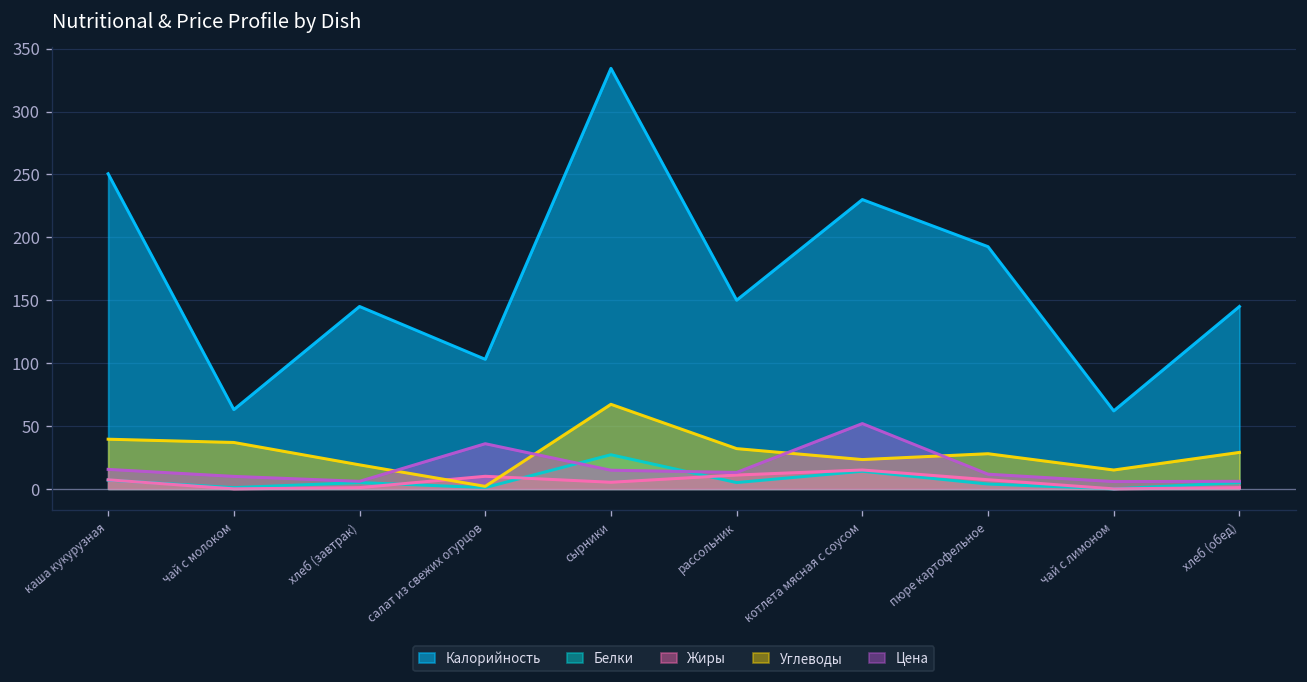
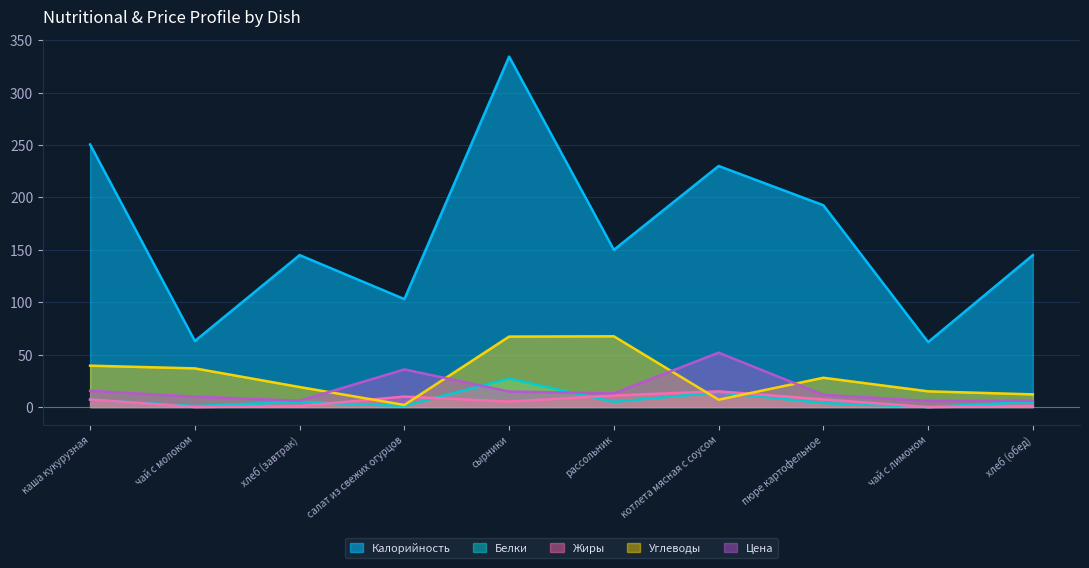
  {
    "Углеводы": {
      "каша кукурузная": 39,
      "чай с молоком": 37,
      "хлеб (завтрак)": 19,
      "сырники": 67,
-     "рассольник": 32,
-     "котлета мясная с соусом": 23,
+     "рассольник": 68,
+     "котлета мясная с соусом": 7,
      "пюре картофельное": 28,
      "чай с лимоном": 15,
-     "хлеб (обед)": 29
+     "хлеб (обед)": 12
    }
  }
